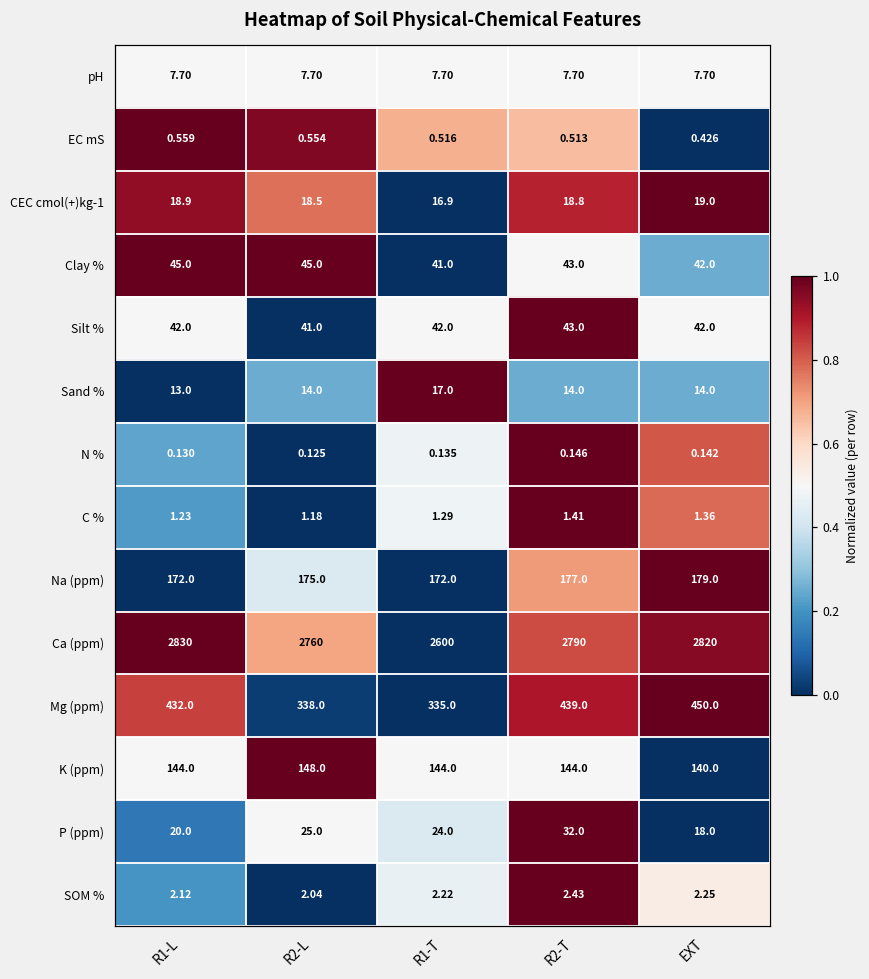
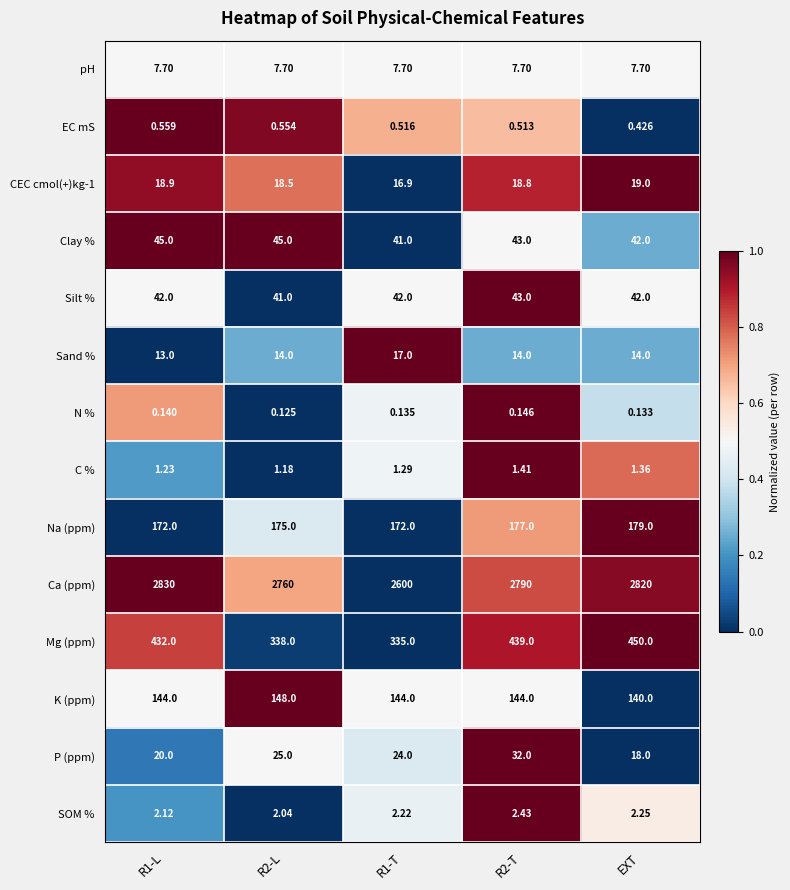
  {
    "pH": {
      "R1-L": 7.70,
      "R2-L": 7.70,
      "R1-T": 7.70,
      "R2-T": 7.70,
      "EXT": 7.70
    },
    "EC mS": {
      "R1-L": 0.559,
      "R2-L": 0.554,
      "R1-T": 0.516,
      "R2-T": 0.513,
      "EXT": 0.426
    },
    "CEC cmol(+)kg-1": {
      "R1-L": 18.9,
      "R2-L": 18.5,
      "R1-T": 16.9,
      "R2-T": 18.8,
      "EXT": 19.0
    },
    "Clay %": {
      "R1-L": 45.0,
      "R2-L": 45.0,
      "R1-T": 41.0,
      "R2-T": 43.0,
      "EXT": 42.0
    },
    "Silt %": {
      "R1-L": 42.0,
      "R2-L": 41.0,
      "R1-T": 42.0,
      "R2-T": 43.0,
      "EXT": 42.0
    },
    "Sand %": {
      "R1-L": 13.0,
      "R2-L": 14.0,
      "R1-T": 17.0,
      "R2-T": 14.0,
      "EXT": 14.0
    },
    "N %": {
-     "R1-L": 0.130,
+     "R1-L": 0.140,
      "R2-L": 0.125,
      "R1-T": 0.135,
      "R2-T": 0.146,
-     "EXT": 0.142
+     "EXT": 0.133
    },
    "C %": {
      "R1-L": 1.23,
      "R2-L": 1.18,
      "R1-T": 1.29,
      "R2-T": 1.41,
      "EXT": 1.36
    },
    "Na (ppm)": {
      "R1-L": 172.0,
      "R2-L": 175.0,
      "R1-T": 172.0,
      "R2-T": 177.0,
      "EXT": 179.0
    },
    "Ca (ppm)": {
      "R1-L": 2830,
      "R2-L": 2760,
      "R1-T": 2600,
      "R2-T": 2790,
      "EXT": 2820
    },
    "Mg (ppm)": {
      "R1-L": 432.0,
      "R2-L": 338.0,
      "R1-T": 335.0,
      "R2-T": 439.0,
      "EXT": 450.0
    },
    "K (ppm)": {
      "R1-L": 144.0,
      "R2-L": 148.0,
      "R1-T": 144.0,
      "R2-T": 144.0,
      "EXT": 140.0
    },
    "P (ppm)": {
      "R1-L": 20.0,
      "R2-L": 25.0,
      "R1-T": 24.0,
      "R2-T": 32.0,
      "EXT": 18.0
    },
    "SOM %": {
      "R1-L": 2.12,
      "R2-L": 2.04,
      "R1-T": 2.22,
      "R2-T": 2.43,
      "EXT": 2.25
    }
  }
